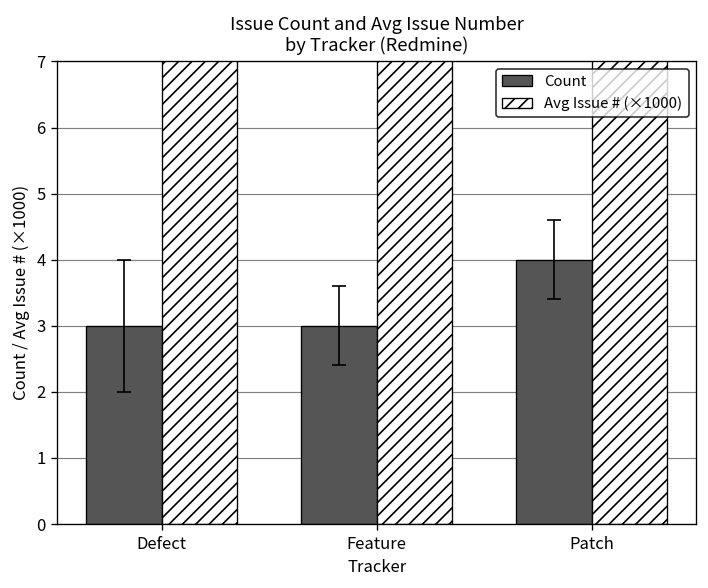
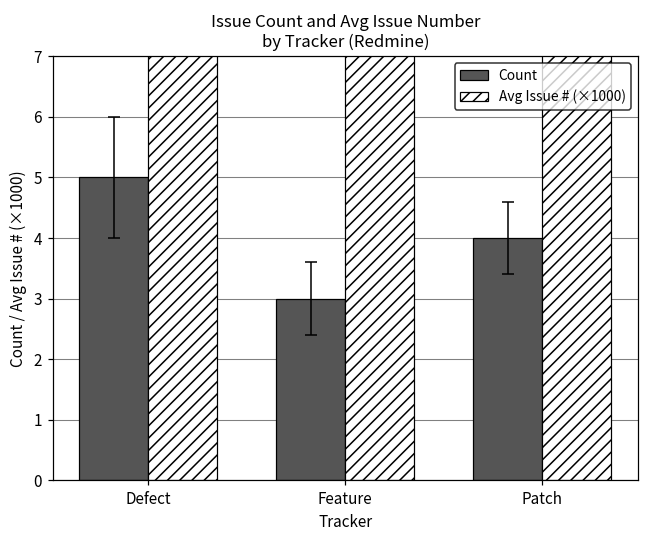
  {
    "Count": {
-     "Defect": 3,
+     "Defect": 5,
      "Feature": 3,
      "Patch": 4
    }
  }
